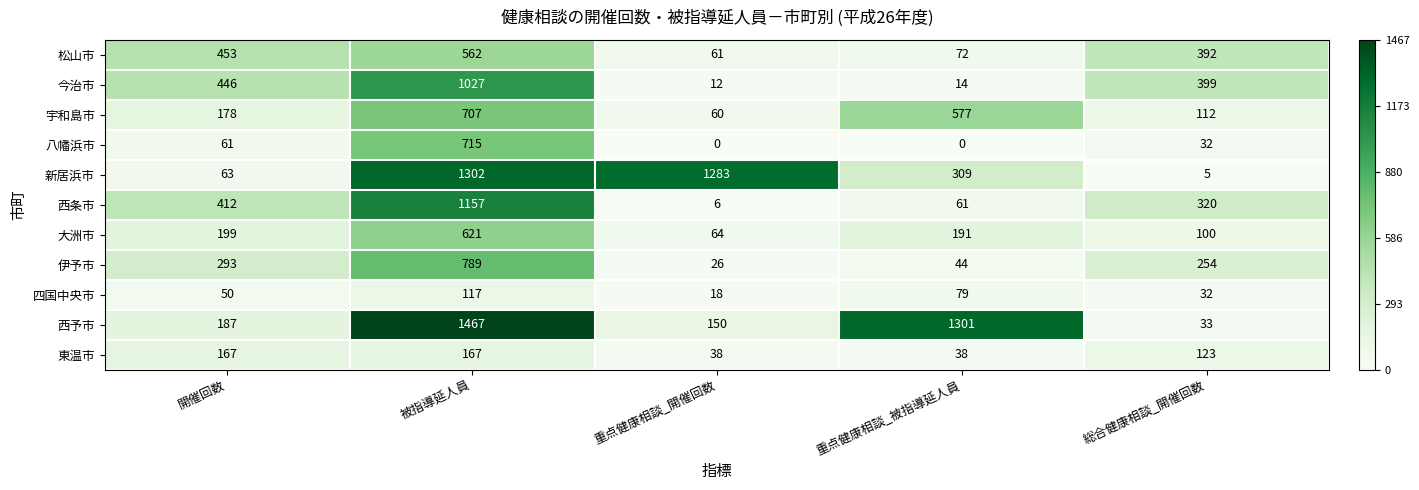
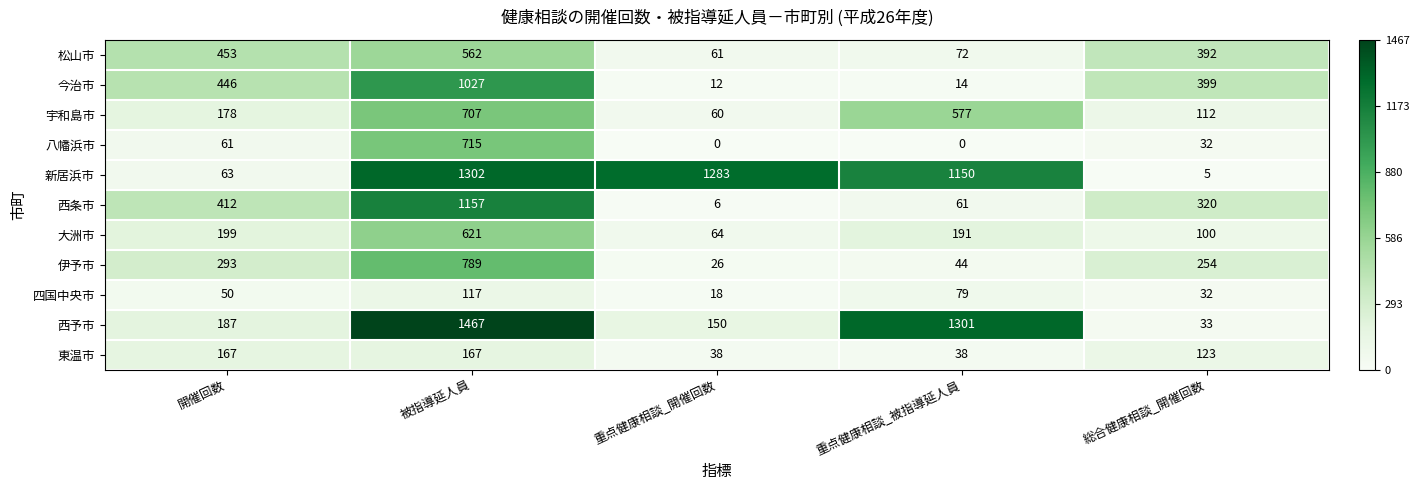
  {
    "松山市": {
      "開催回数": 453,
      "被指導延人員": 562,
      "重点健康相談_開催回数": 61,
      "重点健康相談_被指導延人員": 72,
      "総合健康相談_開催回数": 392
    },
    "今治市": {
      "開催回数": 446,
      "被指導延人員": 1027,
      "重点健康相談_開催回数": 12,
      "重点健康相談_被指導延人員": 14,
      "総合健康相談_開催回数": 399
    },
    "宇和島市": {
      "開催回数": 178,
      "被指導延人員": 707,
      "重点健康相談_開催回数": 60,
      "重点健康相談_被指導延人員": 577,
      "総合健康相談_開催回数": 112
    },
    "八幡浜市": {
      "開催回数": 61,
      "被指導延人員": 715,
      "重点健康相談_開催回数": 0,
      "重点健康相談_被指導延人員": 0,
      "総合健康相談_開催回数": 32
    },
    "新居浜市": {
      "開催回数": 63,
      "被指導延人員": 1302,
      "重点健康相談_開催回数": 1283,
-     "重点健康相談_被指導延人員": 309,
+     "重点健康相談_被指導延人員": 1150,
      "総合健康相談_開催回数": 5
    },
    "西条市": {
      "開催回数": 412,
      "被指導延人員": 1157,
      "重点健康相談_開催回数": 6,
      "重点健康相談_被指導延人員": 61,
      "総合健康相談_開催回数": 320
    },
    "大洲市": {
      "開催回数": 199,
      "被指導延人員": 621,
      "重点健康相談_開催回数": 64,
      "重点健康相談_被指導延人員": 191,
      "総合健康相談_開催回数": 100
    },
    "伊予市": {
      "開催回数": 293,
      "被指導延人員": 789,
      "重点健康相談_開催回数": 26,
      "重点健康相談_被指導延人員": 44,
      "総合健康相談_開催回数": 254
    },
    "四国中央市": {
      "開催回数": 50,
      "被指導延人員": 117,
      "重点健康相談_開催回数": 18,
      "重点健康相談_被指導延人員": 79,
      "総合健康相談_開催回数": 32
    },
    "西予市": {
      "開催回数": 187,
      "被指導延人員": 1467,
      "重点健康相談_開催回数": 150,
      "重点健康相談_被指導延人員": 1301,
      "総合健康相談_開催回数": 33
    },
    "東温市": {
      "開催回数": 167,
      "被指導延人員": 167,
      "重点健康相談_開催回数": 38,
      "重点健康相談_被指導延人員": 38,
      "総合健康相談_開催回数": 123
    }
  }
